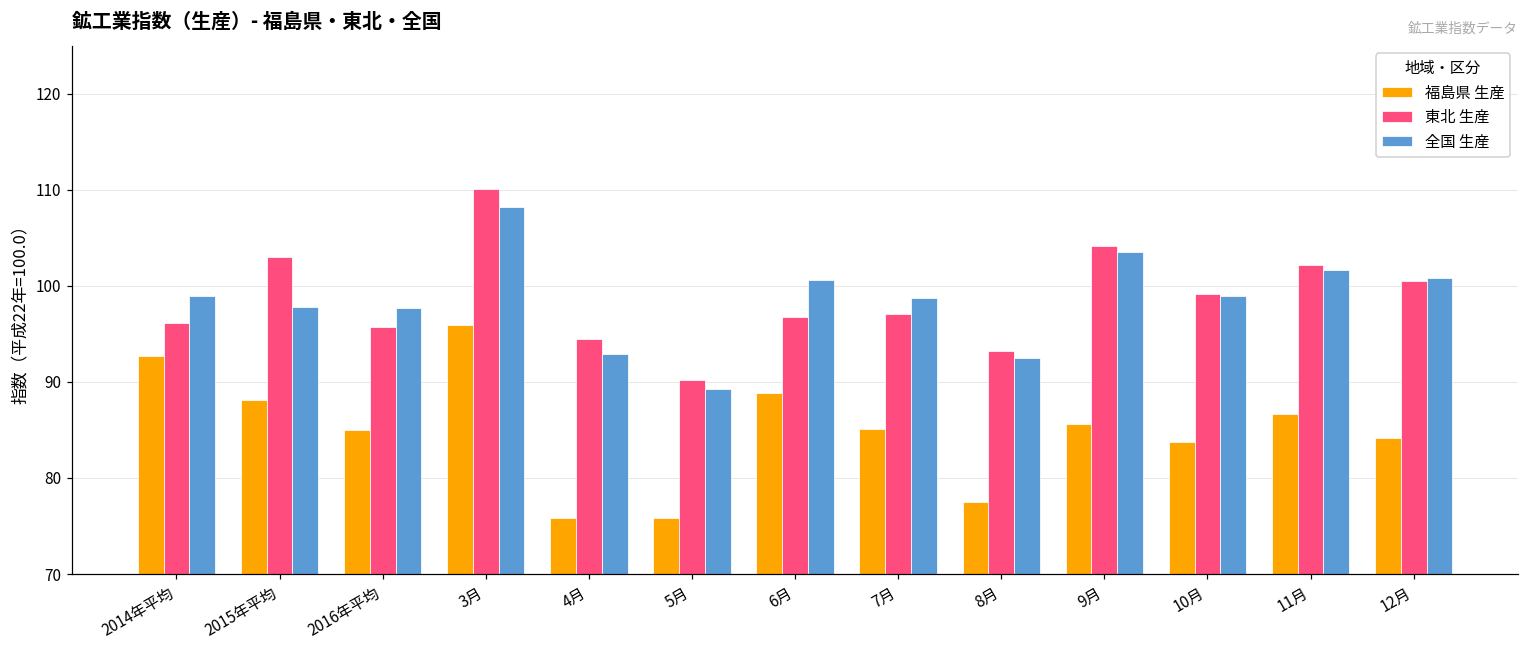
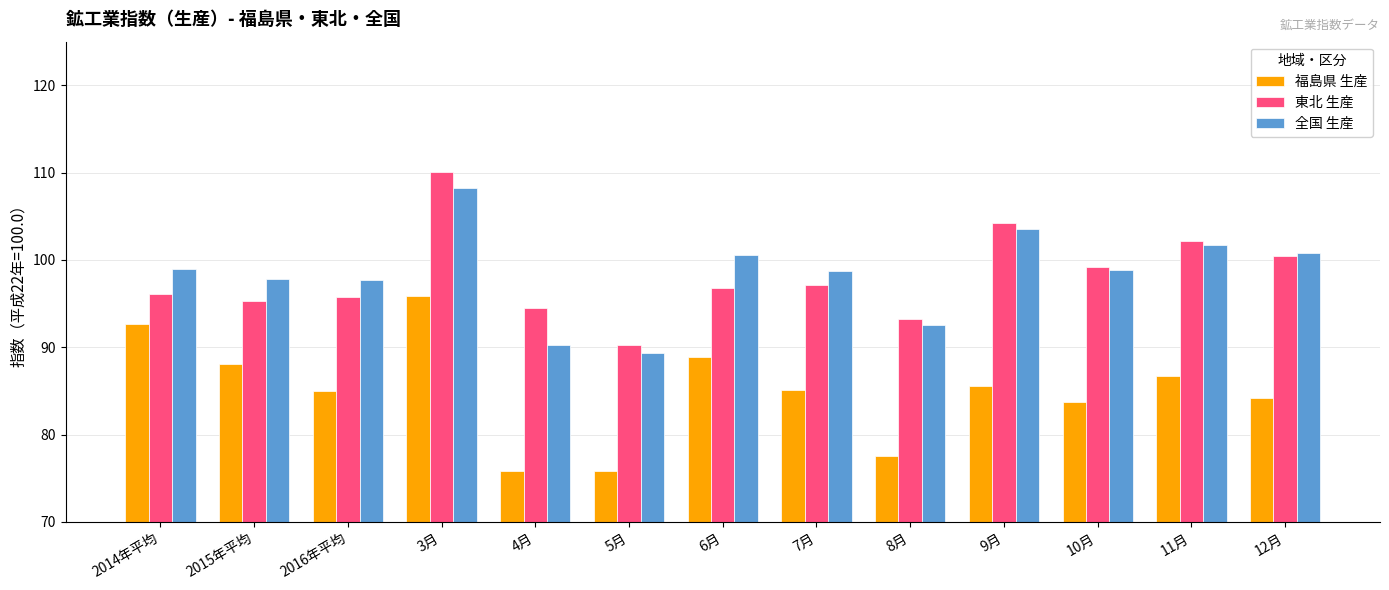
  {
    "福島県 生産": {
      "2014年平均": 93,
      "2015年平均": 88,
      "2016年平均": 85,
      "3月": 96,
      "4月": 76,
      "5月": 76,
      "6月": 89,
      "7月": 85,
      "8月": 78,
      "9月": 86,
      "10月": 84,
      "11月": 87,
      "12月": 84
    },
    "東北 生産": {
      "2014年平均": 96,
-     "2015年平均": 103,
+     "2015年平均": 95,
      "2016年平均": 96,
      "3月": 110,
      "4月": 95,
      "5月": 90,
      "6月": 97,
      "7月": 97,
      "8月": 93,
      "9月": 104,
      "10月": 99,
      "11月": 102,
      "12月": 101
    },
    "全国 生産": {
      "2014年平均": 99,
      "2015年平均": 98,
      "2016年平均": 98,
      "3月": 108,
-     "4月": 93,
+     "4月": 90,
      "5月": 89,
      "6月": 101,
      "7月": 99,
      "8月": 93,
      "9月": 104,
      "10月": 99,
      "11月": 102,
      "12月": 101
    }
  }
